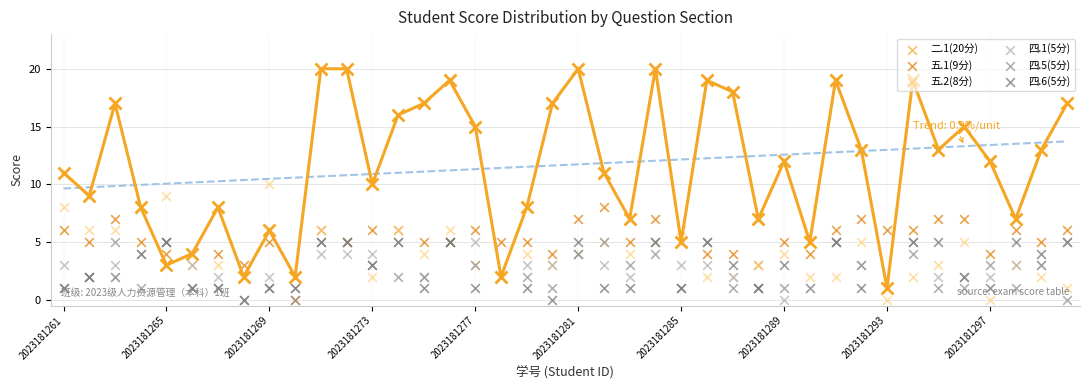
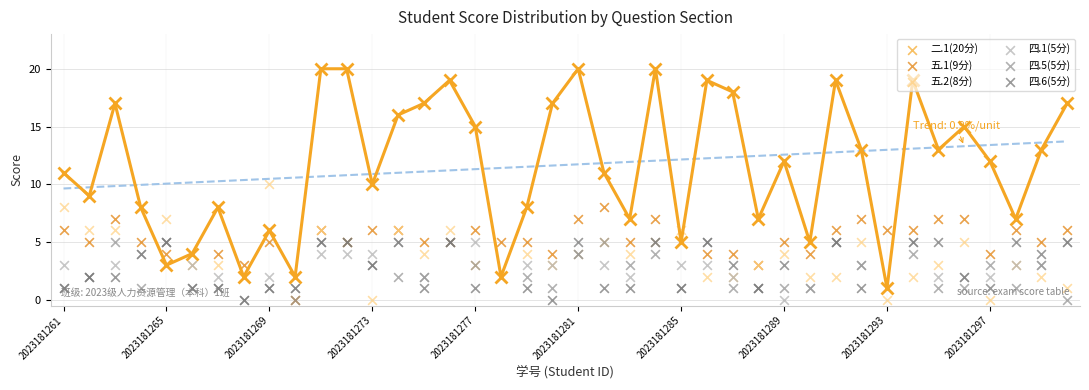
  {
    "五.2(8分)": {
-     "2023181265": 9,
-     "2023181273": 2
+     "2023181265": 7,
+     "2023181273": 0
    }
  }
